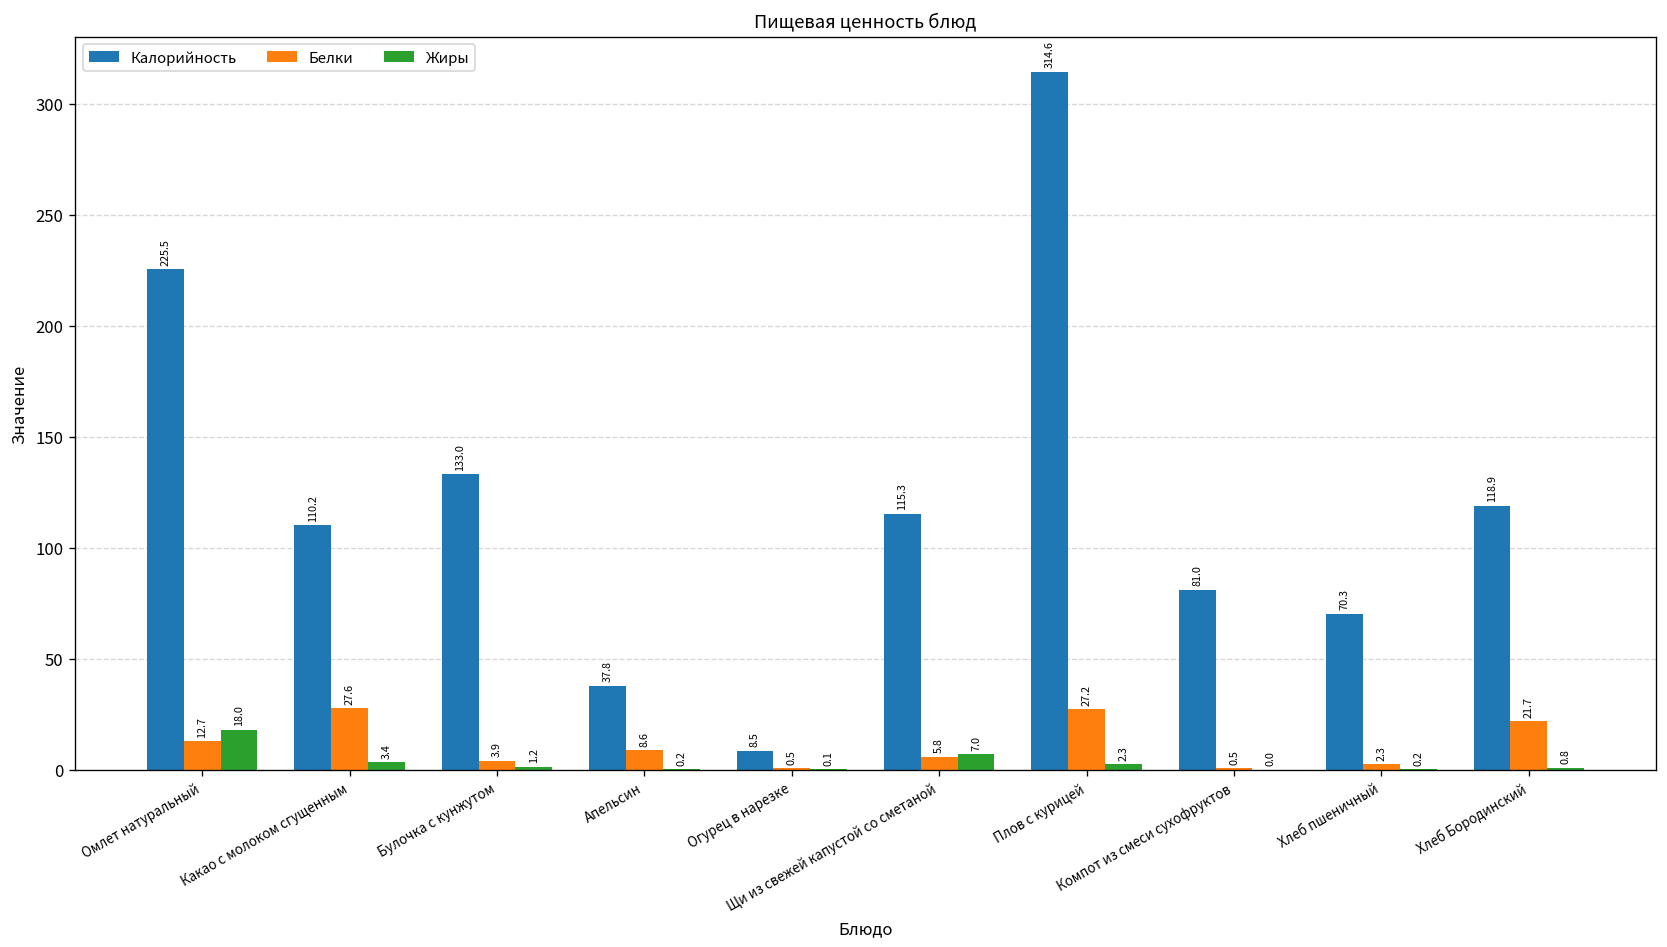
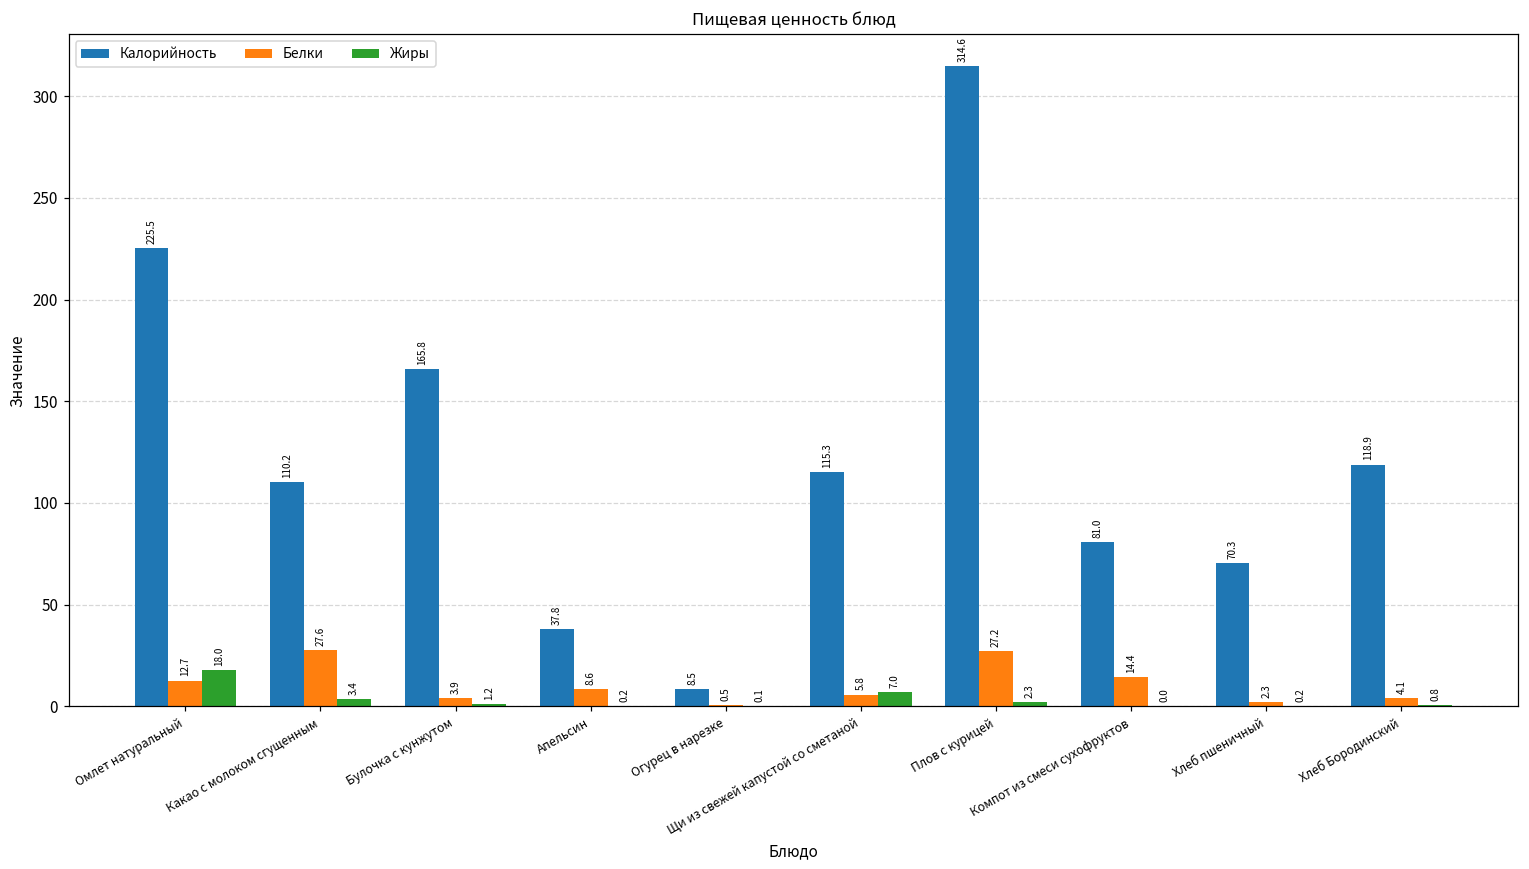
  {
    "Калорийность": {
      "Омлет натуральный": 225.5,
      "Какао с молоком сгущенным": 110.2,
-     "Булочка с кунжутом": 133.0,
+     "Булочка с кунжутом": 165.8,
      "Апельсин": 37.8,
      "Огурец в нарезке": 8.5,
      "Щи из свежей капустой со сметаной": 115.3,
      "Плов с курицей": 314.6,
      "Компот из смеси сухофруктов": 81.0,
      "Хлеб пшеничный": 70.3,
      "Хлеб Бородинский": 118.9
    },
    "Белки": {
      "Омлет натуральный": 12.7,
      "Какао с молоком сгущенным": 27.6,
      "Булочка с кунжутом": 3.9,
      "Апельсин": 8.6,
      "Огурец в нарезке": 0.5,
      "Щи из свежей капустой со сметаной": 5.8,
      "Плов с курицей": 27.2,
-     "Компот из смеси сухофруктов": 0.5,
+     "Компот из смеси сухофруктов": 14.4,
      "Хлеб пшеничный": 2.3,
-     "Хлеб Бородинский": 21.7
+     "Хлеб Бородинский": 4.1
    },
    "Жиры": {
      "Омлет натуральный": 18.0,
      "Какао с молоком сгущенным": 3.4,
      "Булочка с кунжутом": 1.2,
      "Апельсин": 0.2,
      "Огурец в нарезке": 0.1,
      "Щи из свежей капустой со сметаной": 7.0,
      "Плов с курицей": 2.3,
      "Компот из смеси сухофруктов": 0.0,
      "Хлеб пшеничный": 0.2,
      "Хлеб Бородинский": 0.8
    }
  }
